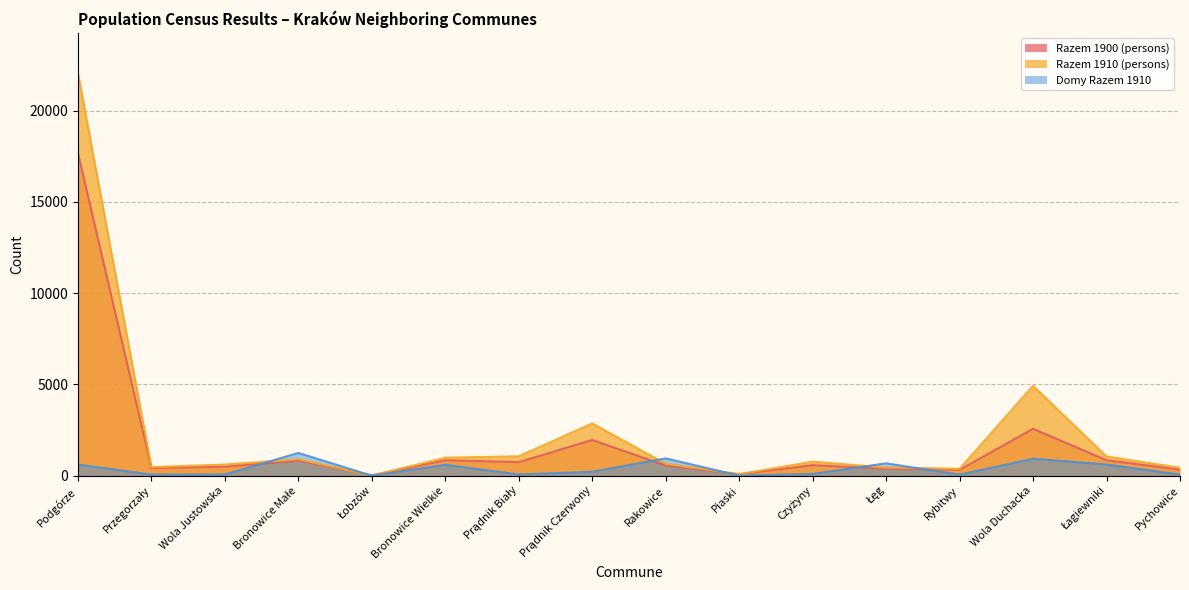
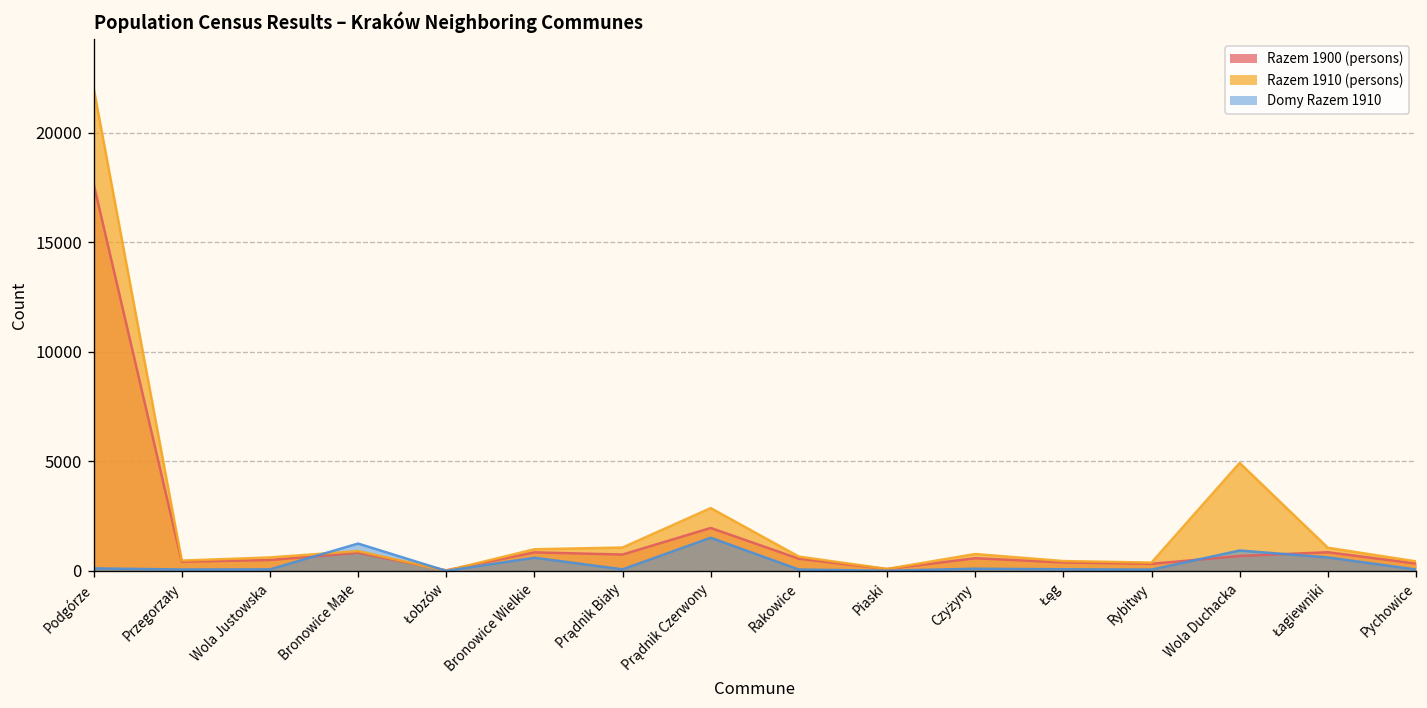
  {
    "Razem 1900 (persons)": {
      "Podgórze": 17700,
      "Bronowice Wielkie": 800,
      "Prądnik Biały": 700,
      "Prądnik Czerwony": 2000,
      "Czyżyny": 600,
-     "Wola Duchacka": 2600,
+     "Wola Duchacka": 700,
      "Łagiewniki": 900
    },
    "Razem 1910 (persons)": {
      "Podgórze": 22100,
      "Bronowice Wielkie": 1000,
      "Prądnik Biały": 1100,
      "Prądnik Czerwony": 2900,
      "Czyżyny": 800,
      "Wola Duchacka": 4900,
      "Łagiewniki": 1100
    },
    "Domy Razem 1910": {
-     "Podgórze": 600,
+     "Podgórze": 100,
      "Przegorzały": 100,
      "Wola Justowska": 100,
      "Bronowice Małe": 1200,
      "Bronowice Wielkie": 600,
      "Prądnik Biały": 100,
-     "Prądnik Czerwony": 200,
-     "Rakowice": 1000,
+     "Prądnik Czerwony": 1500,
+     "Rakowice": 100,
      "Czyżyny": 100,
-     "Łęg": 700,
+     "Łęg": 100,
      "Rybitwy": 100,
      "Wola Duchacka": 900,
      "Łagiewniki": 600,
      "Pychowice": 100
    }
  }
